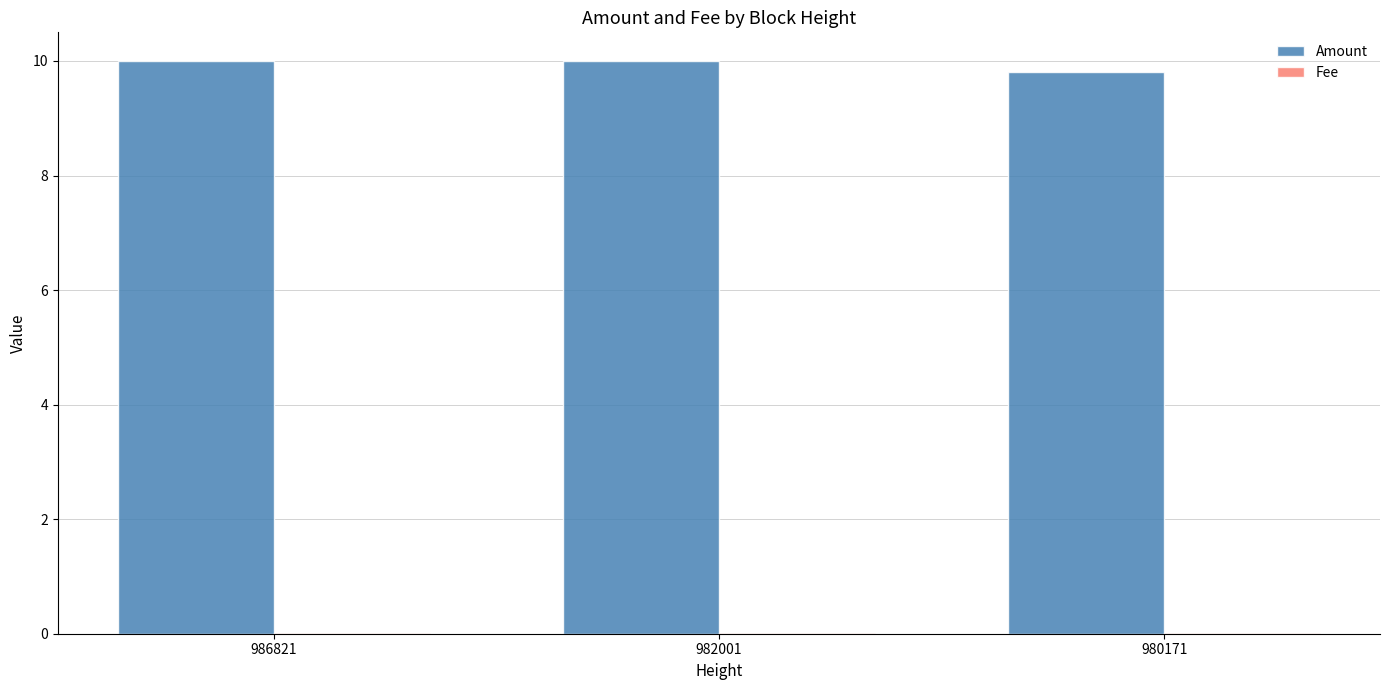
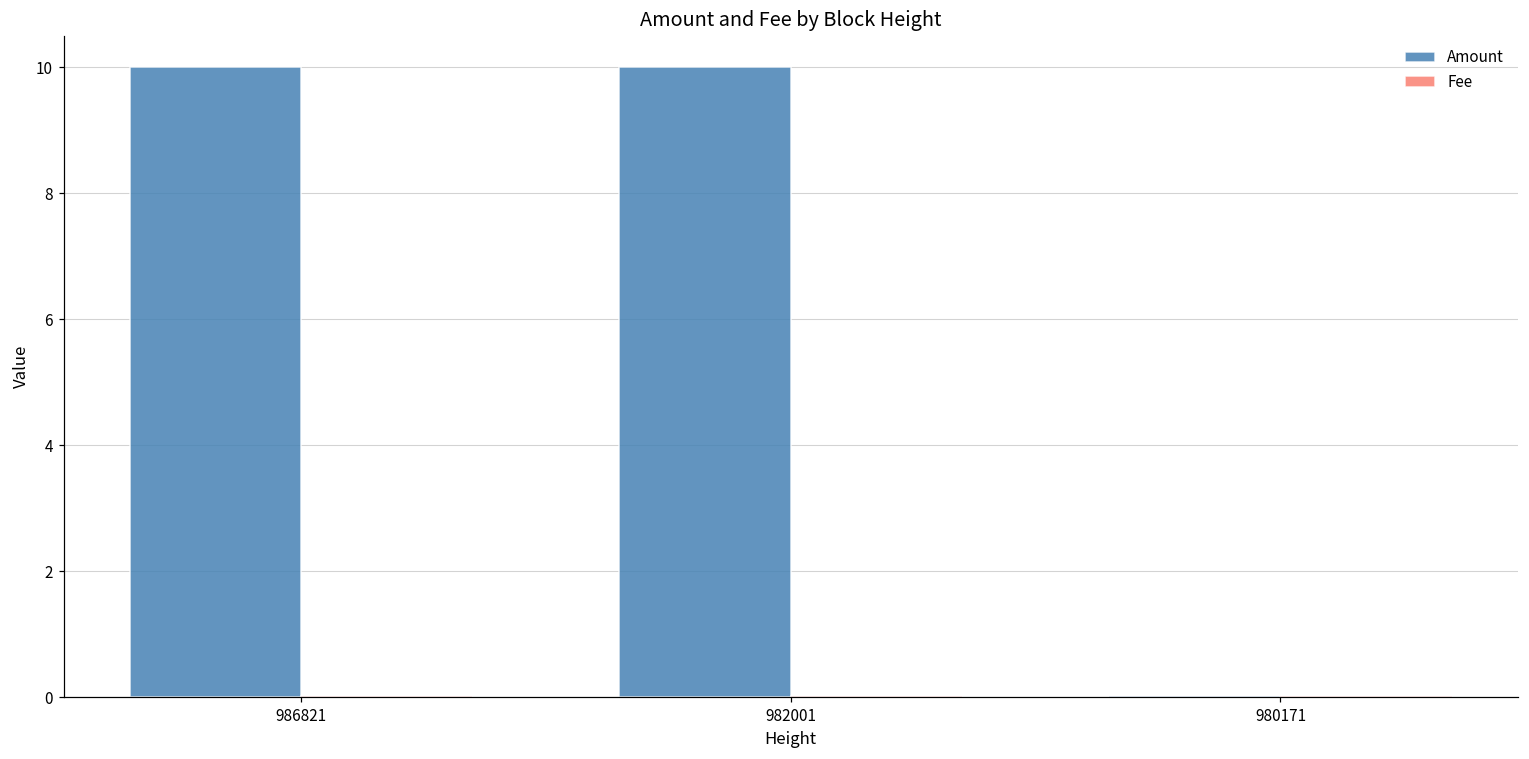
  {
    "Amount": {
      "986821": 10.0,
      "982001": 10.0,
-     "980171": 9.8
+     "980171": 0.0
    }
  }
